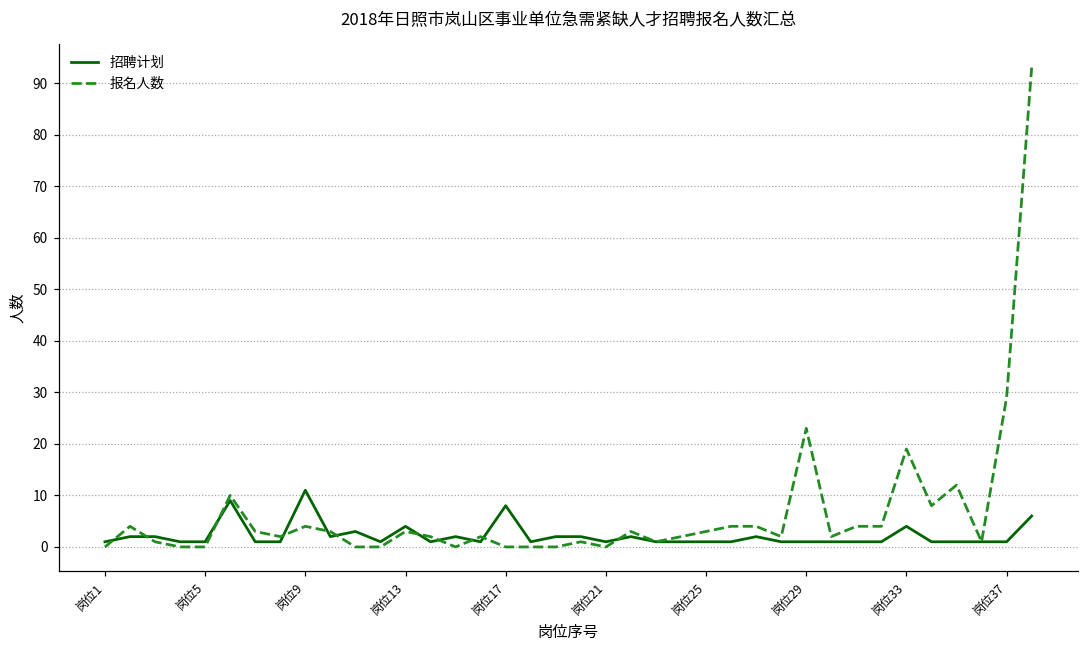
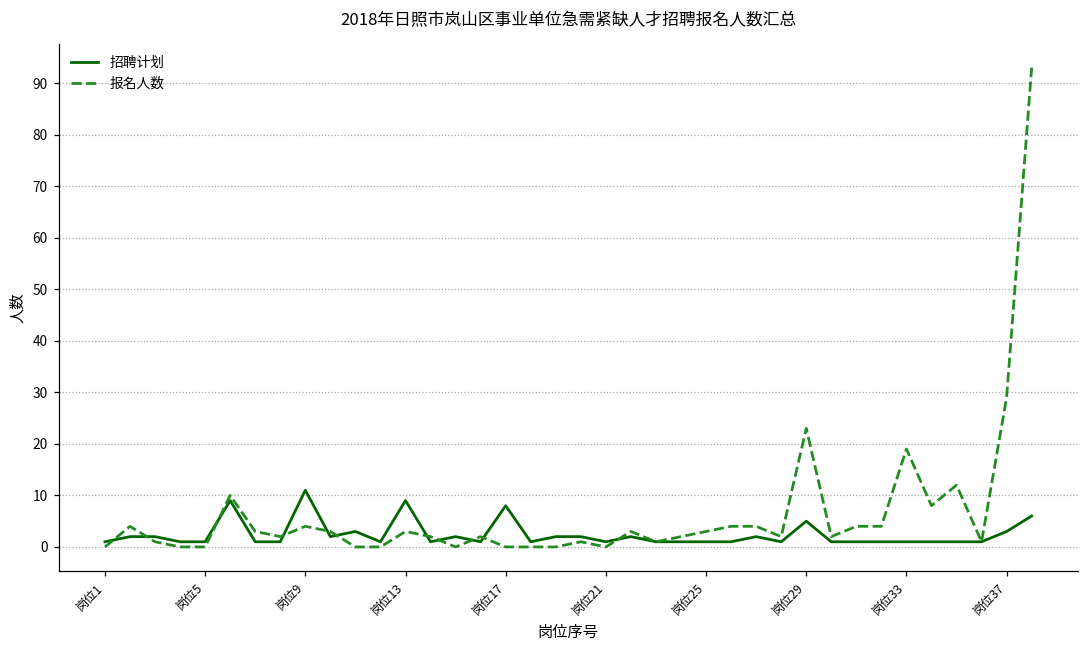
  {
    "招聘计划": {
      "岗位1": 1,
      "岗位5": 1,
      "岗位9": 11,
-     "岗位13": 4,
+     "岗位13": 9,
      "岗位17": 8,
      "岗位21": 1,
      "岗位25": 1,
-     "岗位29": 1,
-     "岗位33": 4,
-     "岗位37": 1
+     "岗位29": 5,
+     "岗位33": 1,
+     "岗位37": 3
    },
    "报名人数": {
      "岗位1": 0,
      "岗位5": 0,
      "岗位9": 4,
      "岗位13": 3,
      "岗位17": 0,
      "岗位21": 0,
      "岗位25": 3,
      "岗位29": 23,
      "岗位33": 19,
      "岗位37": 29
    }
  }
